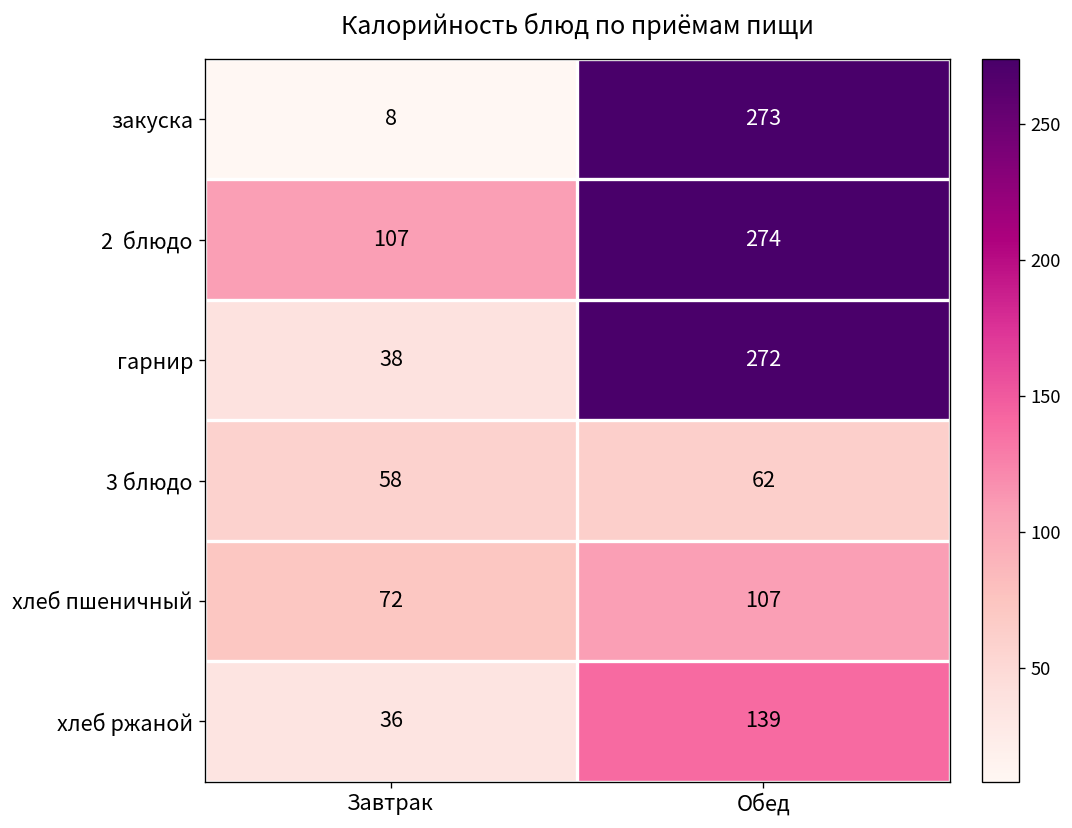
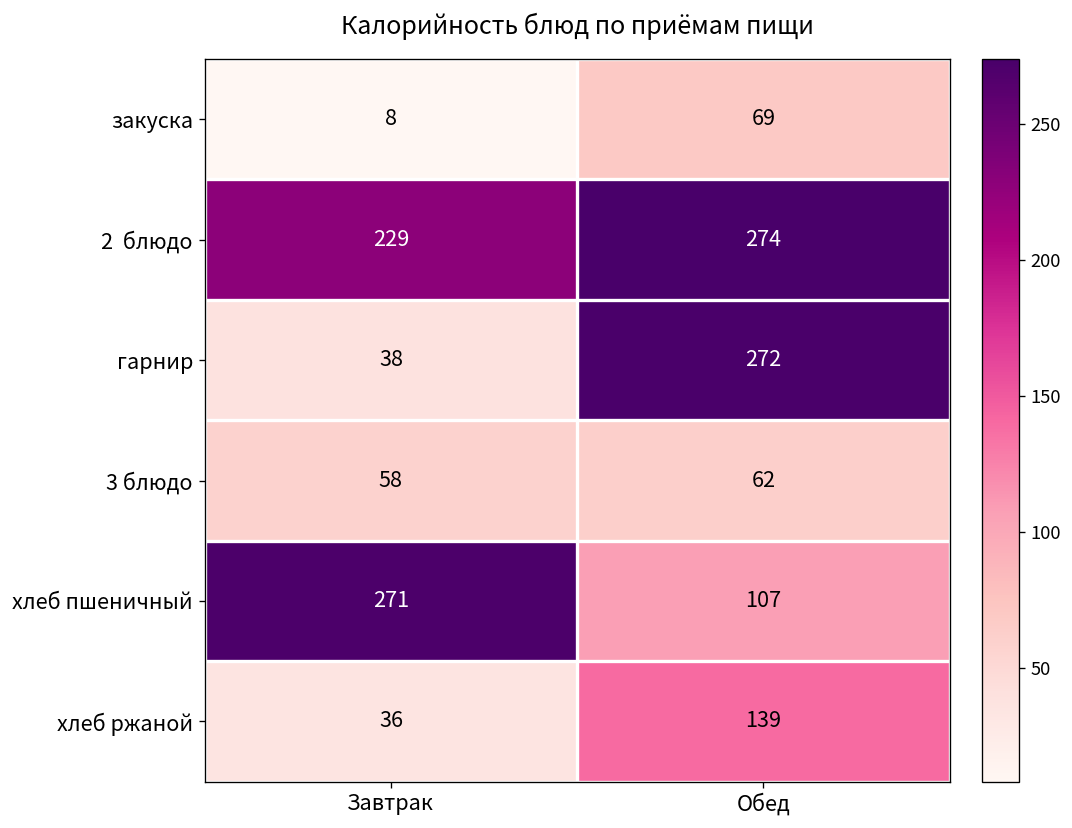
  {
    "закуска": {
      "Завтрак": 8,
-     "Обед": 273
+     "Обед": 69
    },
    "2 блюдо": {
-     "Завтрак": 107,
+     "Завтрак": 229,
      "Обед": 274
    },
    "гарнир": {
      "Завтрак": 38,
      "Обед": 272
    },
    "3 блюдо": {
      "Завтрак": 58,
      "Обед": 62
    },
    "хлеб пшеничный": {
-     "Завтрак": 72,
+     "Завтрак": 271,
      "Обед": 107
    },
    "хлеб ржаной": {
      "Завтрак": 36,
      "Обед": 139
    }
  }
